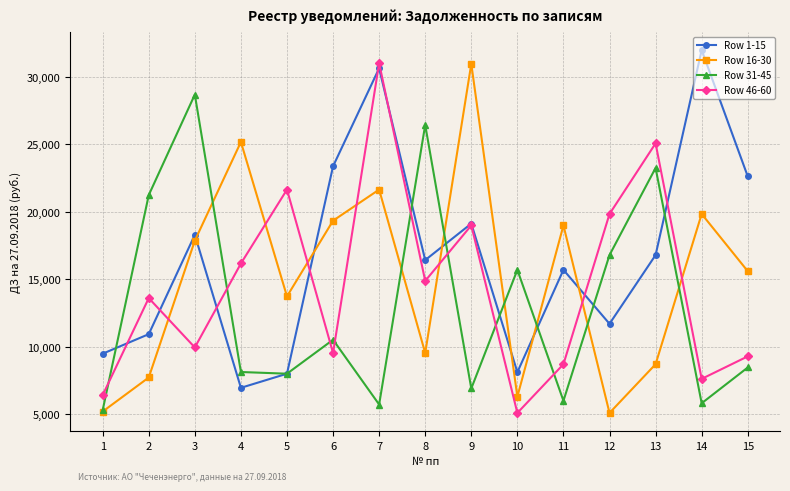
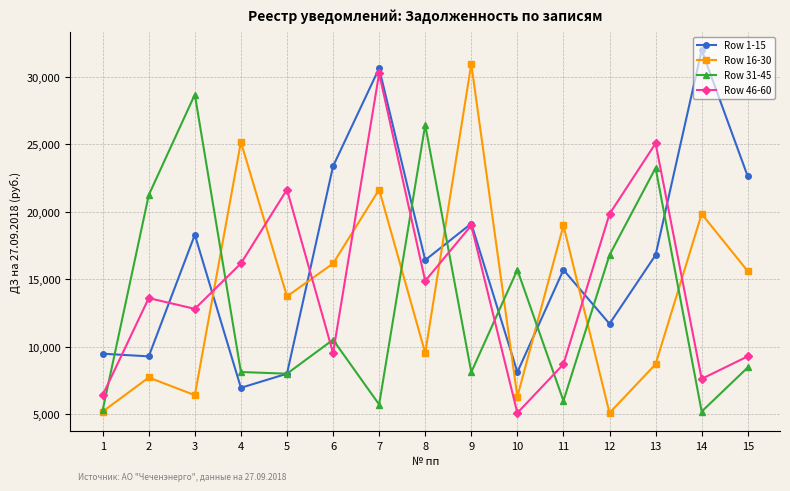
  {
    "Row 1-15": {
      "1": "9,500",
-     "2": "10,900",
+     "2": "9,300",
      "3": "18,300",
      "4": "7,000",
      "6": "23,400",
      "7": "30,600",
      "8": "16,400",
      "10": "8,100",
      "11": "15,700",
      "12": "11,700",
      "13": "16,800",
      "15": "22,600"
    },
    "Row 16-30": {
      "2": "7,700",
-     "3": "17,900",
+     "3": "6,400",
      "4": "25,200",
      "5": "13,700",
-     "6": "19,300",
+     "6": "16,200",
      "7": "21,700",
      "8": "9,500",
      "9": "31,000",
      "10": "6,300",
      "11": "19,000",
      "12": "5,100",
      "13": "8,700",
      "14": "19,800",
      "15": "15,600"
    },
    "Row 31-45": {
      "2": "21,200",
      "3": "28,700",
      "4": "8,100",
      "6": "10,500",
      "7": "5,700",
      "8": "26,400",
-     "9": "6,900",
+     "9": "8,100",
      "10": "15,700",
      "11": "6,000",
      "12": "16,800",
      "13": "23,300",
-     "14": "5,800",
+     "14": "5,200",
      "15": "8,500"
    },
    "Row 46-60": {
      "1": "6,400",
      "2": "13,600",
-     "3": "10,000",
+     "3": "12,800",
      "4": "16,200",
      "5": "21,700",
      "6": "9,500",
-     "7": "31,000",
+     "7": "30,300",
      "8": "14,900",
      "10": "5,100",
      "11": "8,700",
      "12": "19,800",
      "13": "25,100",
      "14": "7,600",
      "15": "9,300"
    }
  }
